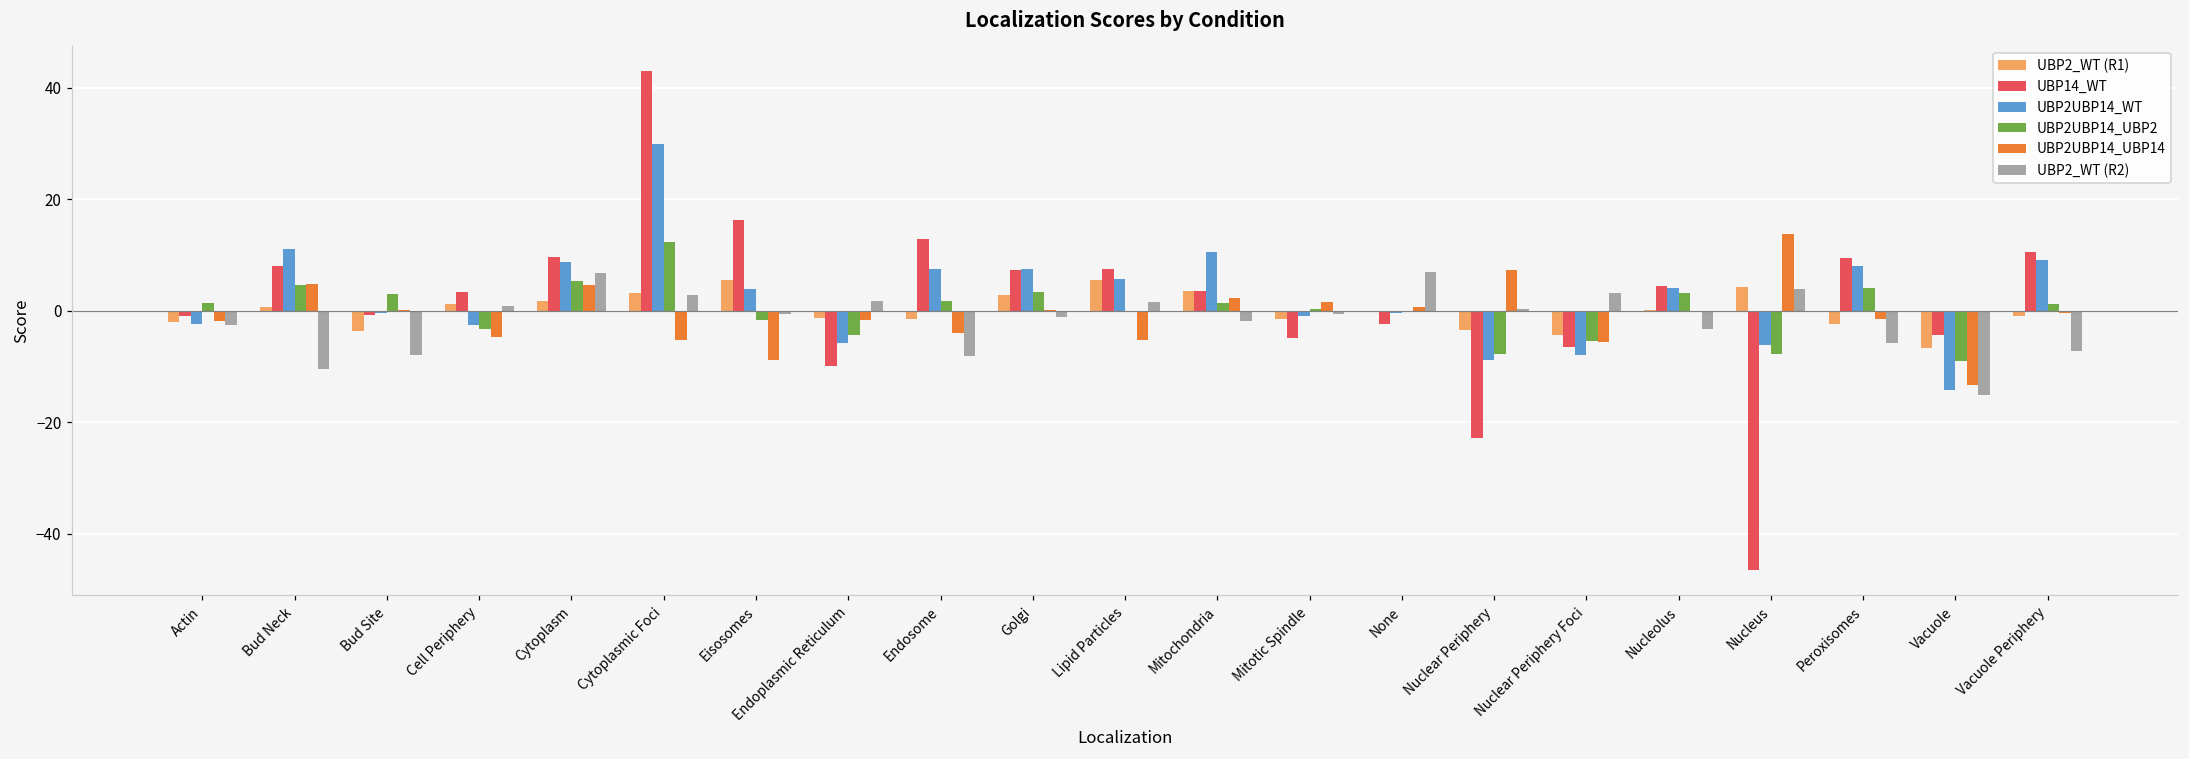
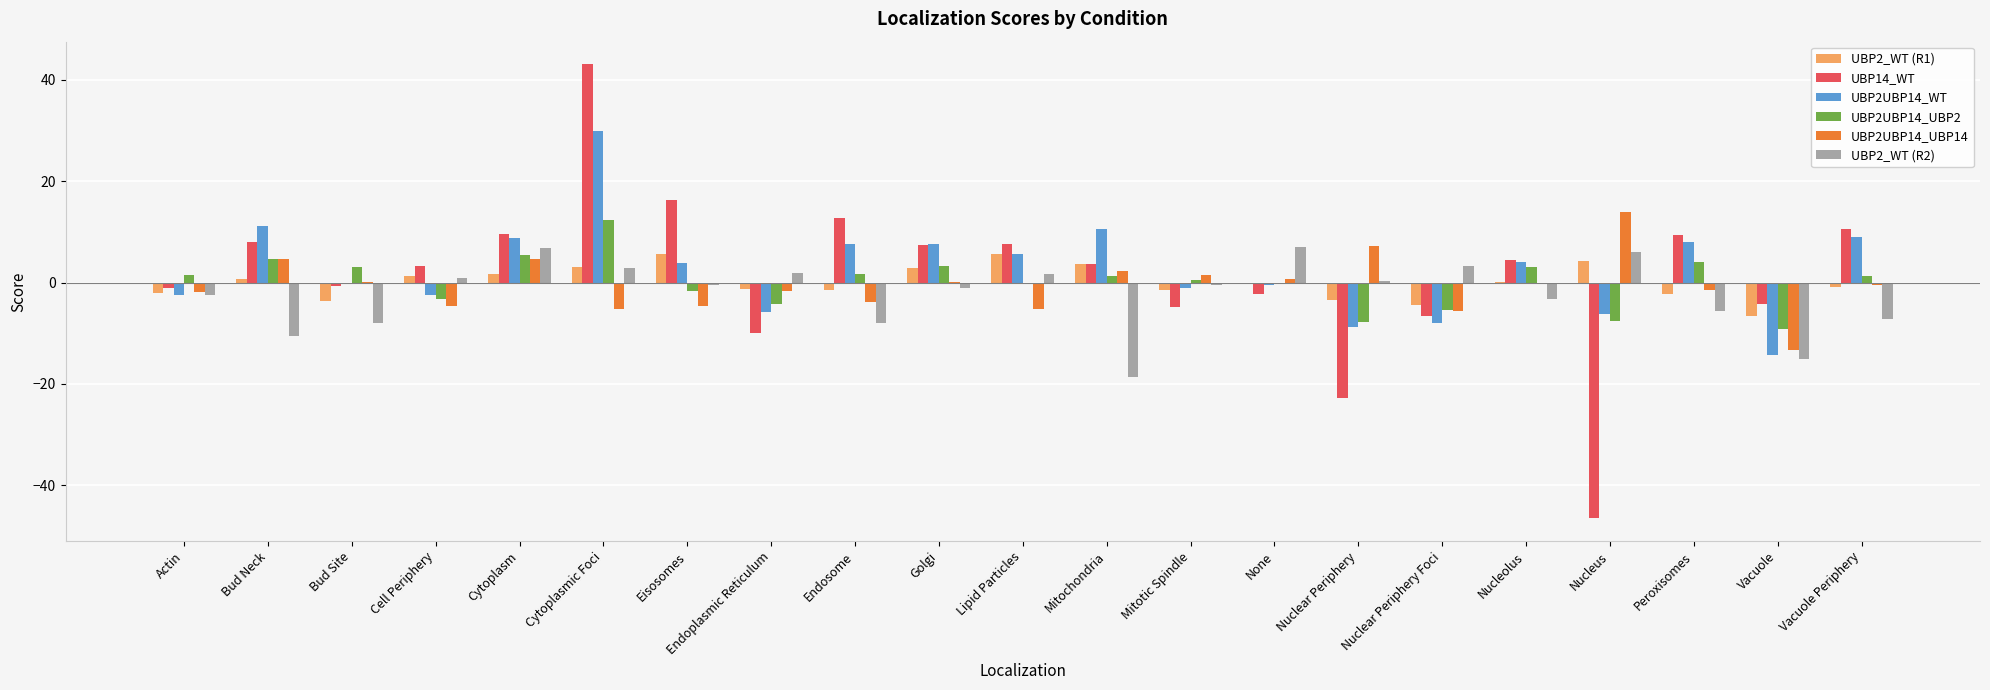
  {
    "UBP2_WT (R1)": {
      "Actin": -2,
      "Bud Neck": 1,
      "Bud Site": -4,
      "Cell Periphery": 1,
      "Cytoplasm": 2,
      "Cytoplasmic Foci": 3,
      "Eisosomes": 6,
      "Endoplasmic Reticulum": -1,
      "Endosome": -2,
      "Golgi": 3,
      "Lipid Particles": 6,
      "Mitochondria": 4,
      "Mitotic Spindle": -1,
      "Nuclear Periphery": -3,
      "Nuclear Periphery Foci": -4,
      "Nucleus": 4,
      "Peroxisomes": -2,
      "Vacuole": -7,
      "Vacuole Periphery": -1
    },
    "UBP14_WT": {
      "Actin": -1,
      "Bud Neck": 8,
      "Bud Site": -1,
      "Cell Periphery": 3,
      "Cytoplasm": 10,
      "Cytoplasmic Foci": 43,
      "Eisosomes": 16,
      "Endoplasmic Reticulum": -10,
      "Endosome": 13,
      "Golgi": 7,
      "Lipid Particles": 8,
      "Mitochondria": 4,
      "Mitotic Spindle": -5,
      "None": -2,
      "Nuclear Periphery": -23,
      "Nuclear Periphery Foci": -7,
      "Nucleolus": 4,
      "Nucleus": -47,
      "Peroxisomes": 9,
      "Vacuole": -4,
      "Vacuole Periphery": 11
    },
    "UBP2UBP14_WT": {
      "Actin": -2,
      "Bud Neck": 11,
      "Cell Periphery": -2,
      "Cytoplasm": 9,
      "Cytoplasmic Foci": 30,
      "Eisosomes": 4,
      "Endoplasmic Reticulum": -6,
      "Endosome": 8,
      "Golgi": 8,
      "Lipid Particles": 6,
      "Mitochondria": 11,
      "Mitotic Spindle": -1,
      "Nuclear Periphery": -9,
      "Nuclear Periphery Foci": -8,
      "Nucleolus": 4,
      "Nucleus": -6,
      "Peroxisomes": 8,
      "Vacuole": -14,
      "Vacuole Periphery": 9
    },
    "UBP2UBP14_UBP2": {
      "Actin": 1,
      "Bud Neck": 5,
      "Bud Site": 3,
      "Cell Periphery": -3,
      "Cytoplasm": 5,
      "Cytoplasmic Foci": 12,
      "Eisosomes": -2,
      "Endoplasmic Reticulum": -4,
      "Endosome": 2,
      "Golgi": 3,
      "Mitochondria": 1,
      "Nuclear Periphery": -8,
      "Nuclear Periphery Foci": -5,
      "Nucleolus": 3,
      "Nucleus": -8,
      "Peroxisomes": 4,
      "Vacuole": -9,
      "Vacuole Periphery": 1
    },
    "UBP2UBP14_UBP14": {
      "Actin": -2,
      "Bud Neck": 5,
      "Cell Periphery": -5,
      "Cytoplasm": 5,
      "Cytoplasmic Foci": -5,
-     "Eisosomes": -9,
+     "Eisosomes": -5,
      "Endoplasmic Reticulum": -2,
      "Endosome": -4,
      "Lipid Particles": -5,
      "Mitochondria": 2,
      "Mitotic Spindle": 2,
      "None": 1,
      "Nuclear Periphery": 7,
      "Nuclear Periphery Foci": -6,
      "Nucleus": 14,
      "Peroxisomes": -1,
      "Vacuole": -13
    },
    "UBP2_WT (R2)": {
      "Actin": -2,
      "Bud Neck": -11,
      "Bud Site": -8,
      "Cell Periphery": 1,
      "Cytoplasm": 7,
      "Cytoplasmic Foci": 3,
      "Eisosomes": -1,
      "Endoplasmic Reticulum": 2,
      "Endosome": -8,
      "Golgi": -1,
      "Lipid Particles": 2,
-     "Mitochondria": -2,
+     "Mitochondria": -19,
      "Mitotic Spindle": -1,
      "None": 7,
      "Nuclear Periphery Foci": 3,
      "Nucleolus": -3,
-     "Nucleus": 4,
+     "Nucleus": 6,
      "Peroxisomes": -6,
      "Vacuole": -15,
      "Vacuole Periphery": -7
    }
  }
